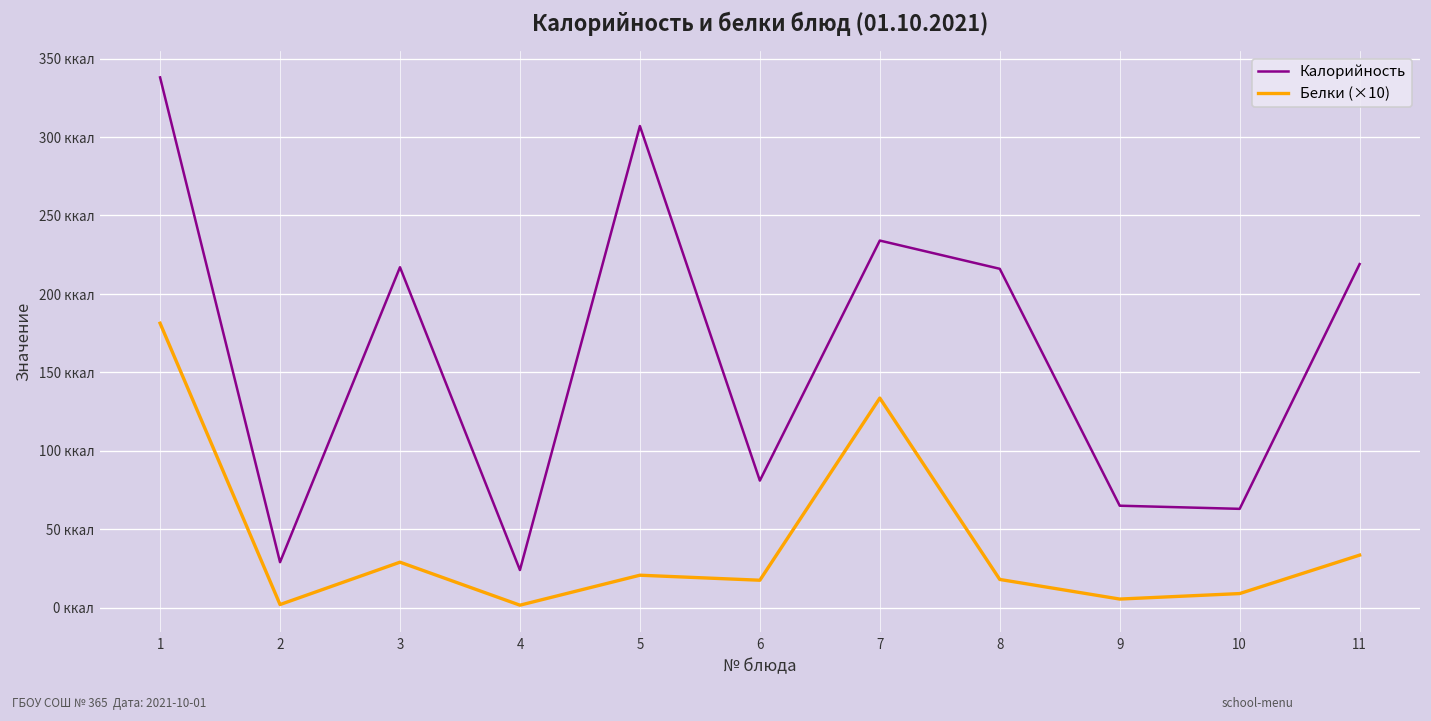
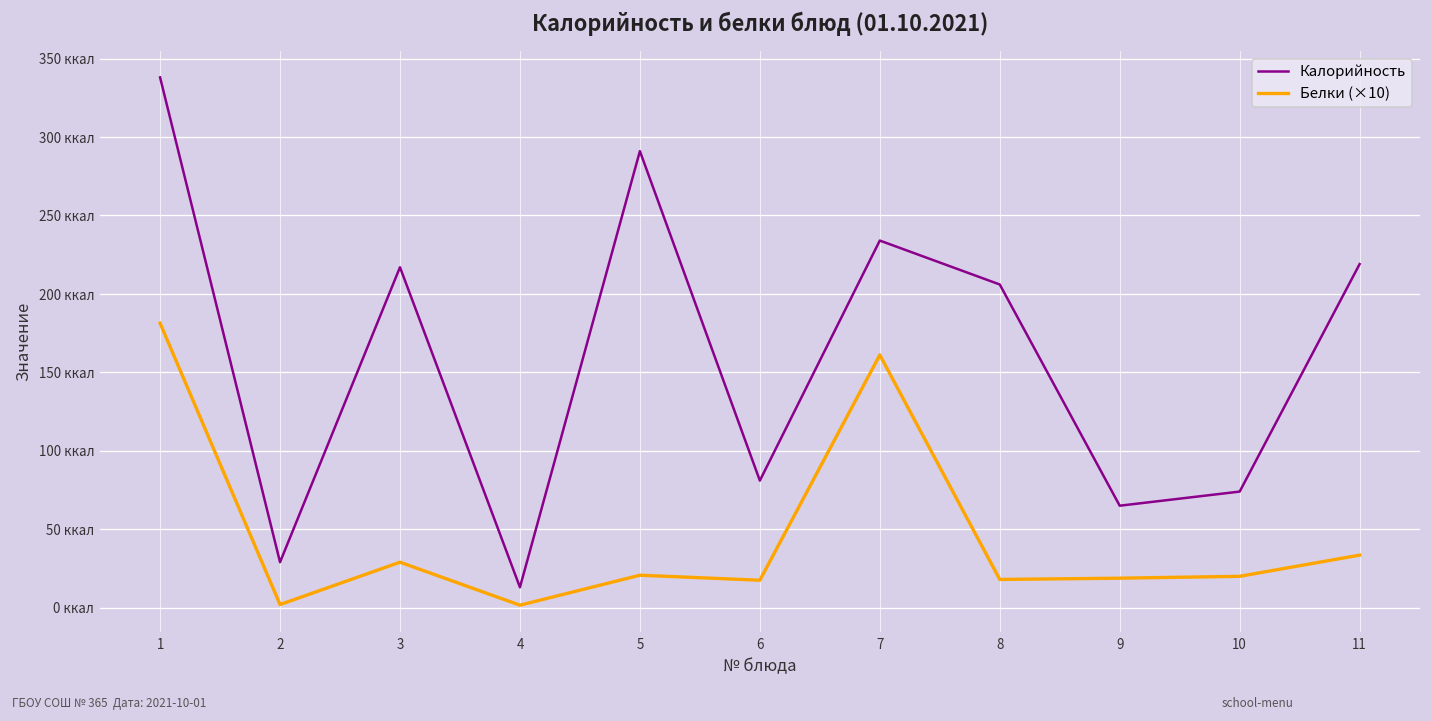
  {
    "Калорийность": {
      "1": "338 ккал",
      "2": "29 ккал",
      "3": "217 ккал",
-     "4": "24 ккал",
-     "5": "307 ккал",
+     "4": "13 ккал",
+     "5": "291 ккал",
      "6": "81 ккал",
      "7": "234 ккал",
-     "8": "216 ккал",
+     "8": "206 ккал",
      "9": "65 ккал",
-     "10": "63 ккал",
+     "10": "74 ккал",
      "11": "219 ккал"
    },
    "Белки (×10)": {
      "1": "181 ккал",
      "2": "2 ккал",
      "3": "29 ккал",
      "4": "2 ккал",
      "5": "21 ккал",
      "6": "18 ккал",
-     "7": "134 ккал",
+     "7": "161 ккал",
      "8": "18 ккал",
-     "9": "6 ккал",
-     "10": "9 ккал",
+     "9": "19 ккал",
+     "10": "20 ккал",
      "11": "34 ккал"
    }
  }
